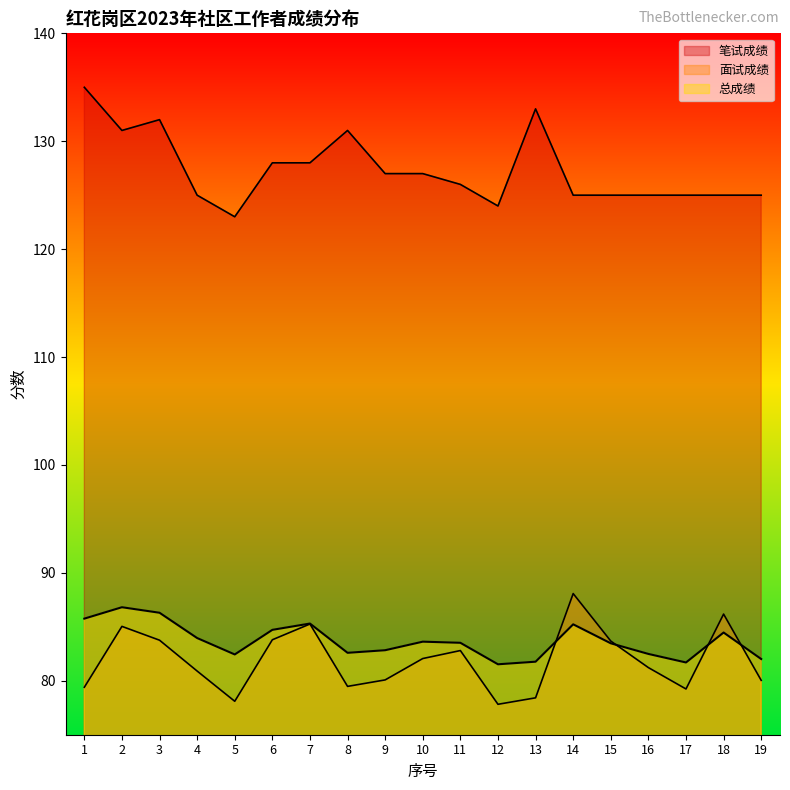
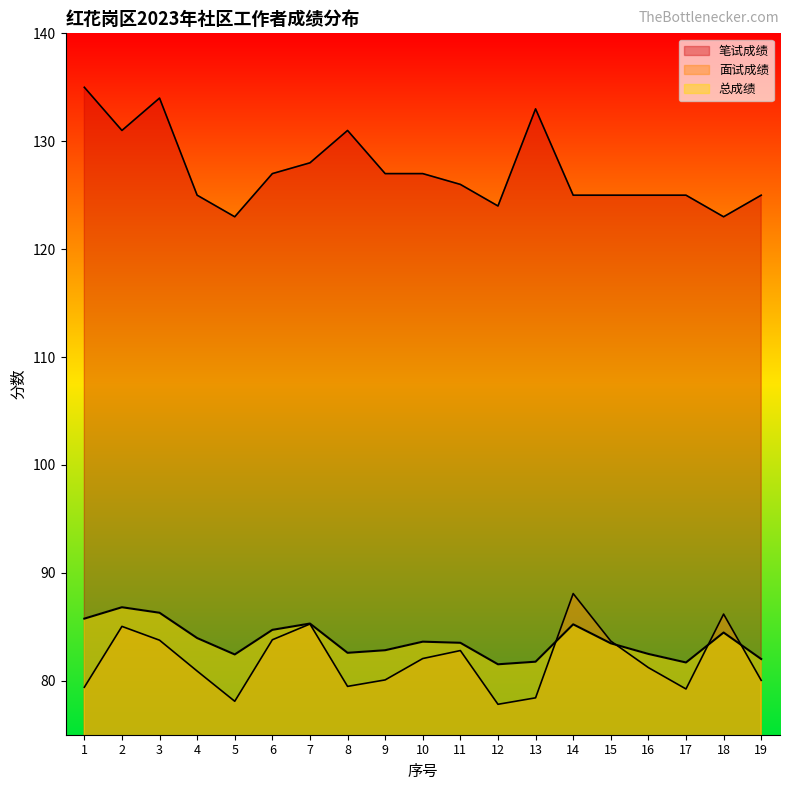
  {
    "笔试成绩": {
      "1": 135,
      "2": 131,
-     "3": 132,
+     "3": 134,
      "4": 125,
      "5": 123,
-     "6": 128,
+     "6": 127,
      "7": 128,
      "8": 131,
      "9": 127,
      "10": 127,
      "11": 126,
      "12": 124,
      "13": 133,
      "14": 125,
      "15": 125,
      "16": 125,
      "17": 125,
-     "18": 125,
+     "18": 123,
      "19": 125
    }
  }
